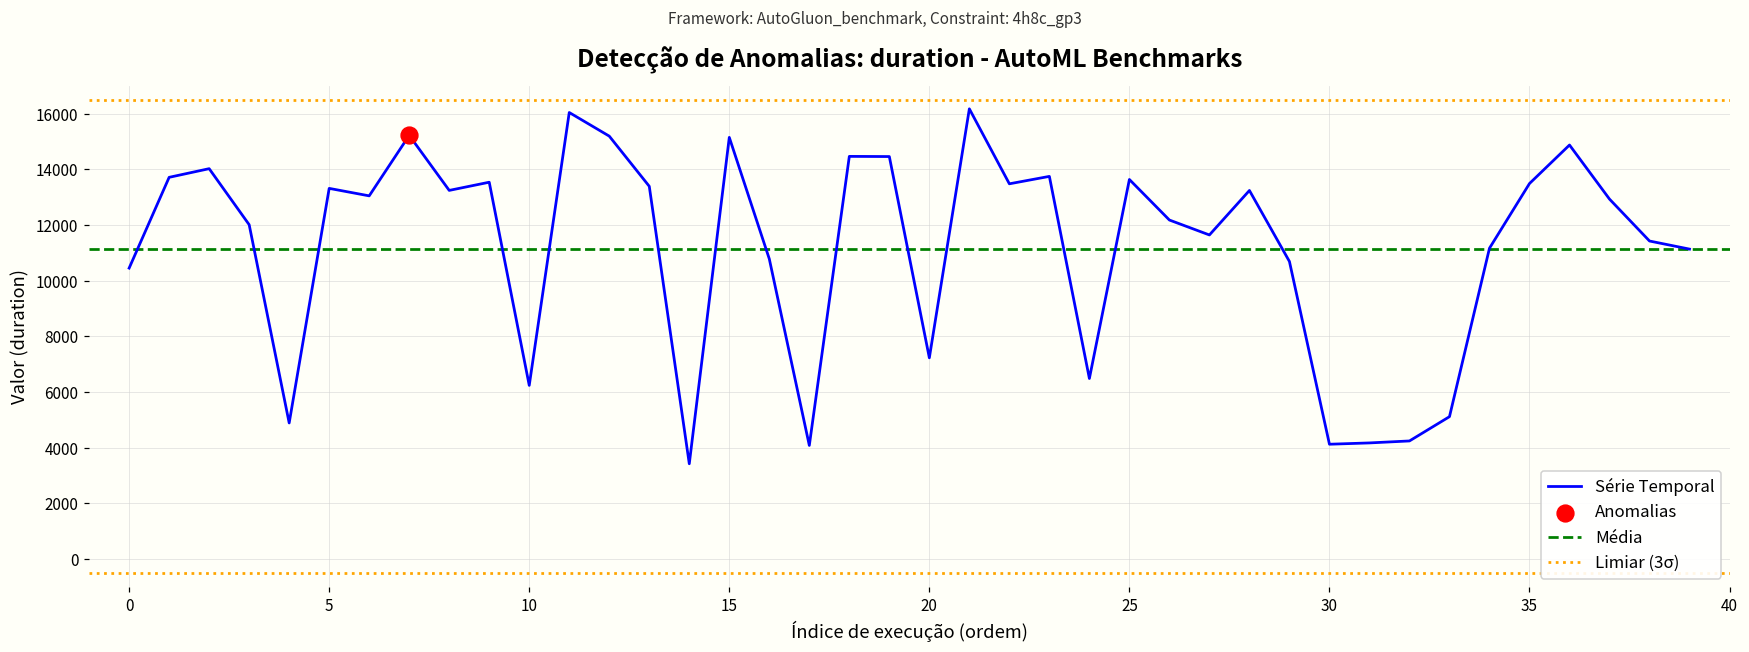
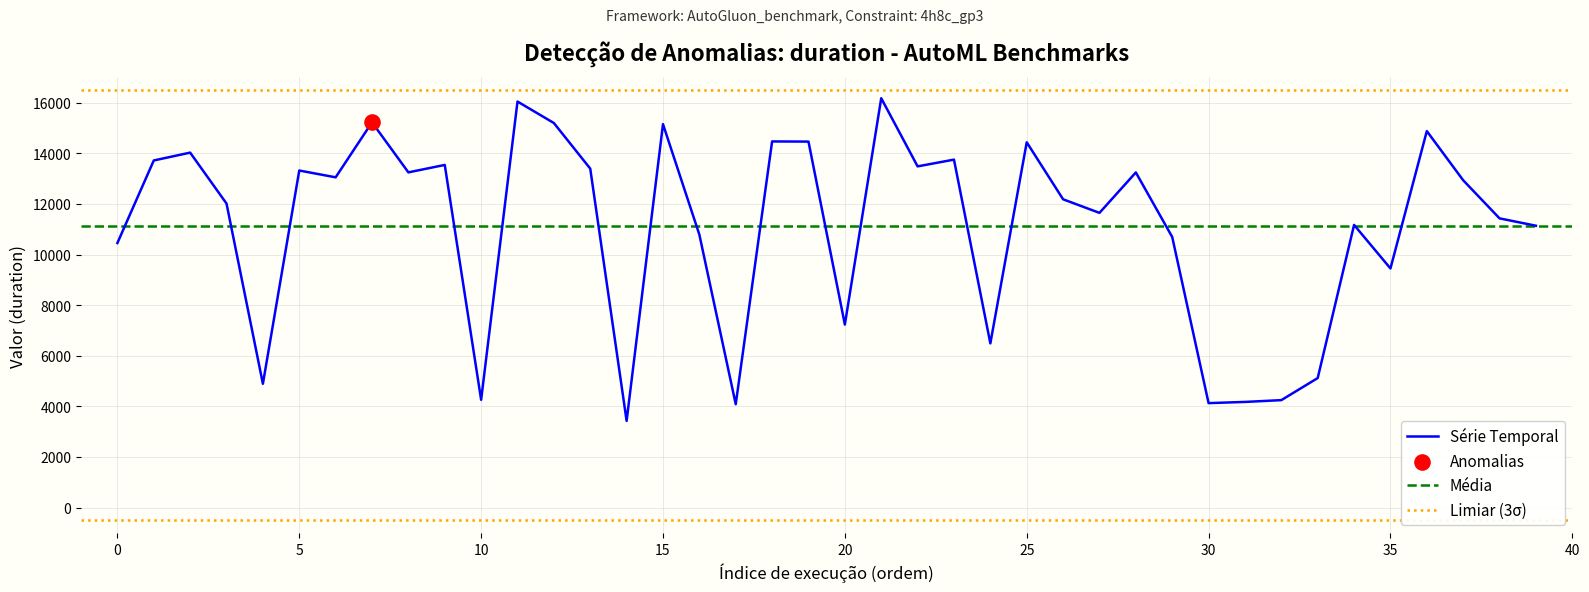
  {
    "Série Temporal": {
      "0": 10500,
      "5": 13300,
-     "10": 6200,
+     "10": 4300,
      "15": 15200,
      "20": 7200,
-     "25": 13600,
+     "25": 14400,
      "30": 4100,
-     "35": 13500
+     "35": 9400
    }
  }
